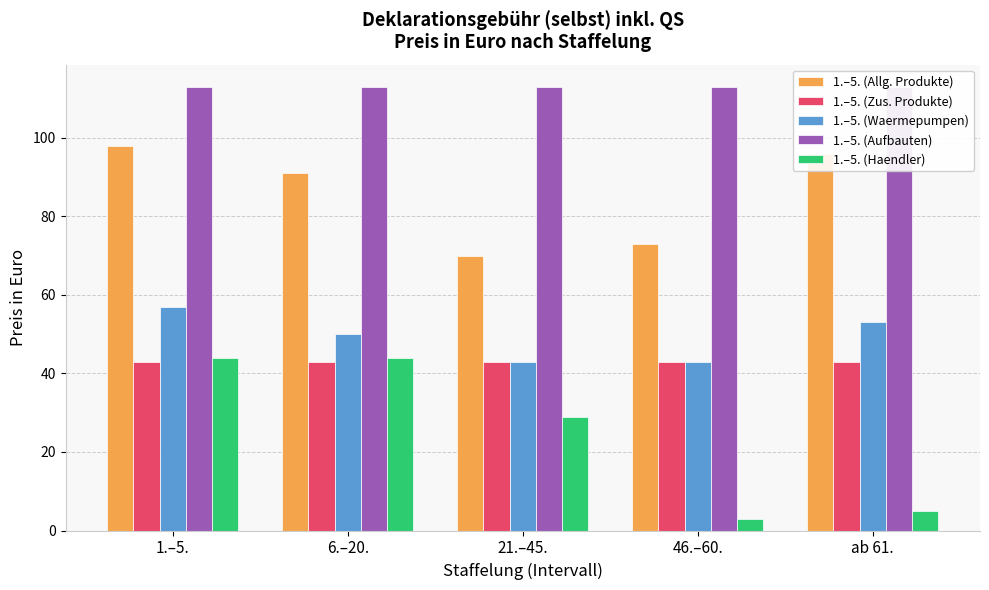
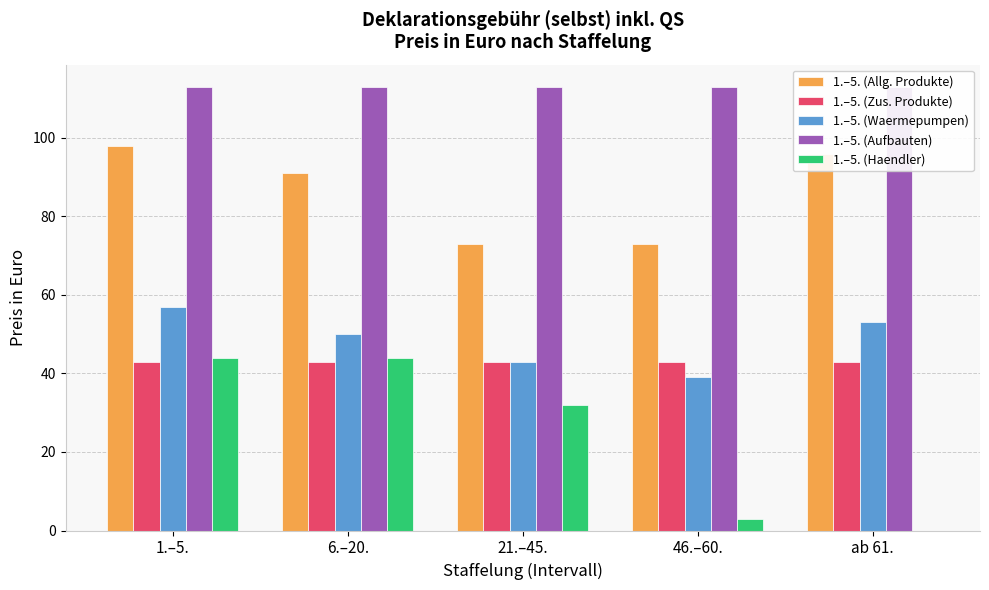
  {
    "1.–5. (Allg. Produkte)": {
      "1.–5.": 98,
      "6.–20.": 91,
-     "21.–45.": 70,
+     "21.–45.": 73,
      "46.–60.": 73
    },
    "1.–5. (Zus. Produkte)": {
      "1.–5.": 43,
      "6.–20.": 43,
      "21.–45.": 43,
      "46.–60.": 43,
      "ab 61.": 43
    },
    "1.–5. (Waermepumpen)": {
      "1.–5.": 57,
      "6.–20.": 50,
      "21.–45.": 43,
-     "46.–60.": 43,
+     "46.–60.": 39,
      "ab 61.": 53
    },
    "1.–5. (Aufbauten)": {
      "1.–5.": 113,
      "6.–20.": 113,
      "21.–45.": 113,
      "46.–60.": 113
    },
    "1.–5. (Haendler)": {
      "1.–5.": 44,
      "6.–20.": 44,
-     "21.–45.": 29,
+     "21.–45.": 32,
      "46.–60.": 3,
-     "ab 61.": 5
+     "ab 61.": 0
    }
  }
